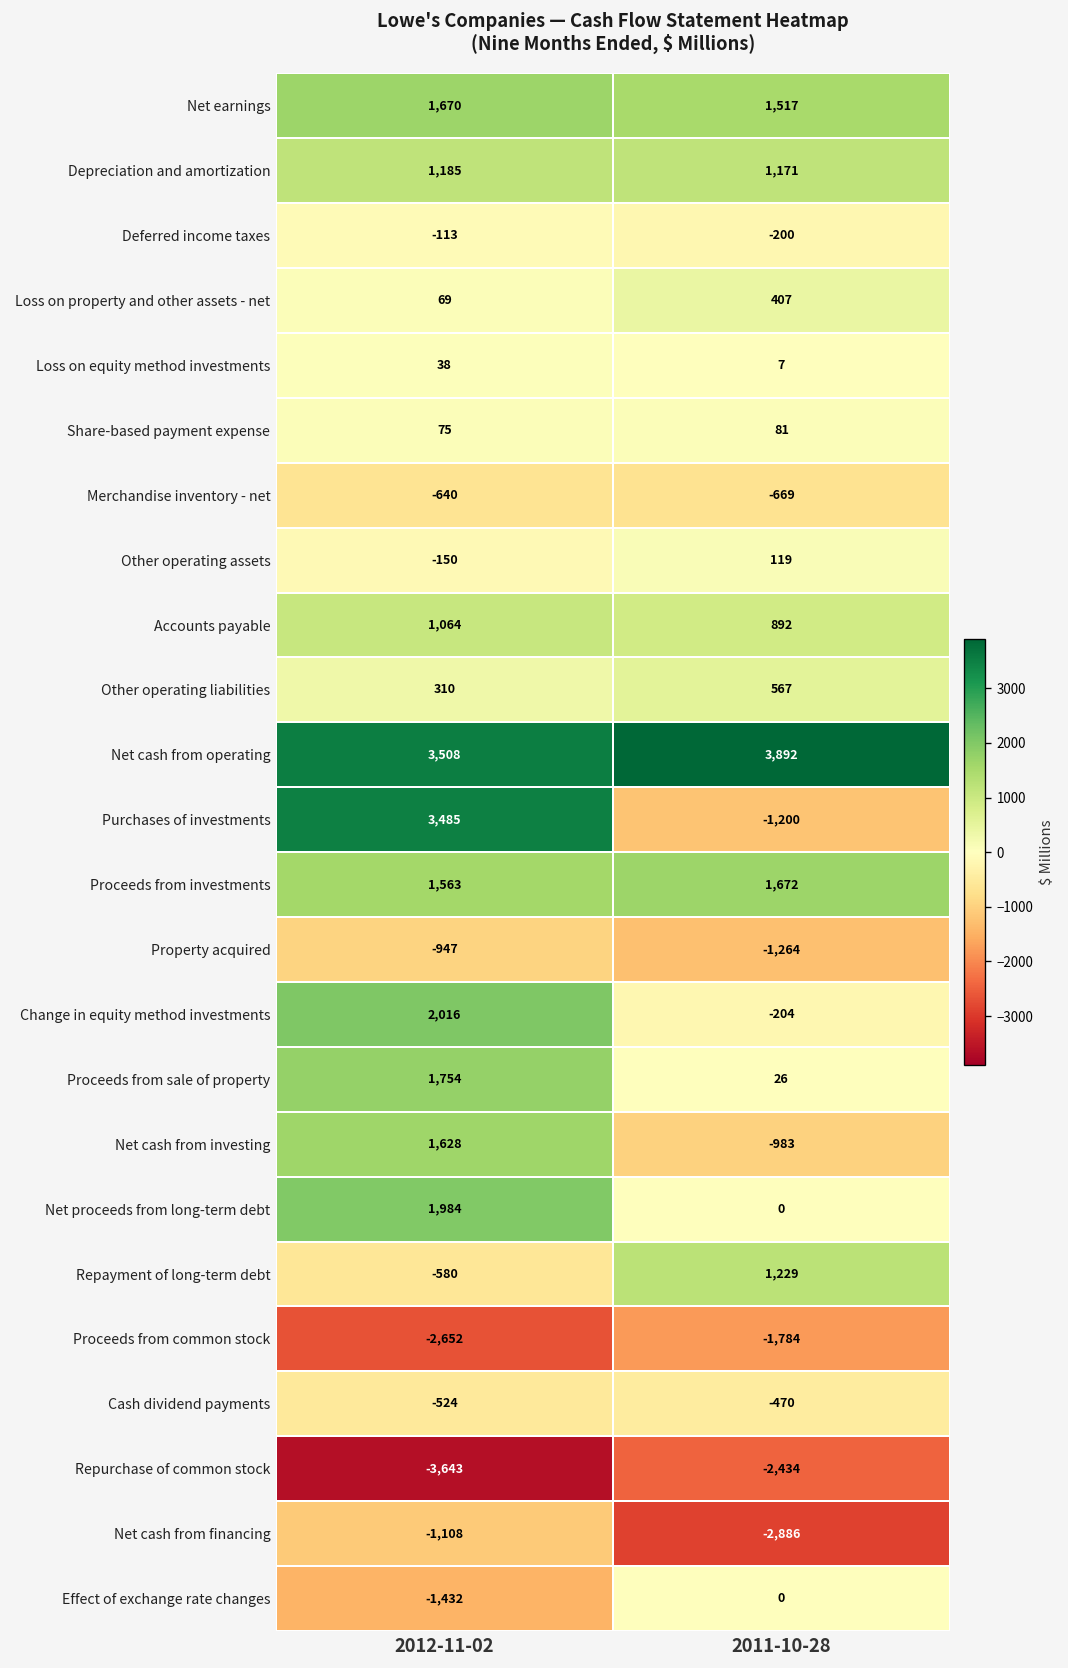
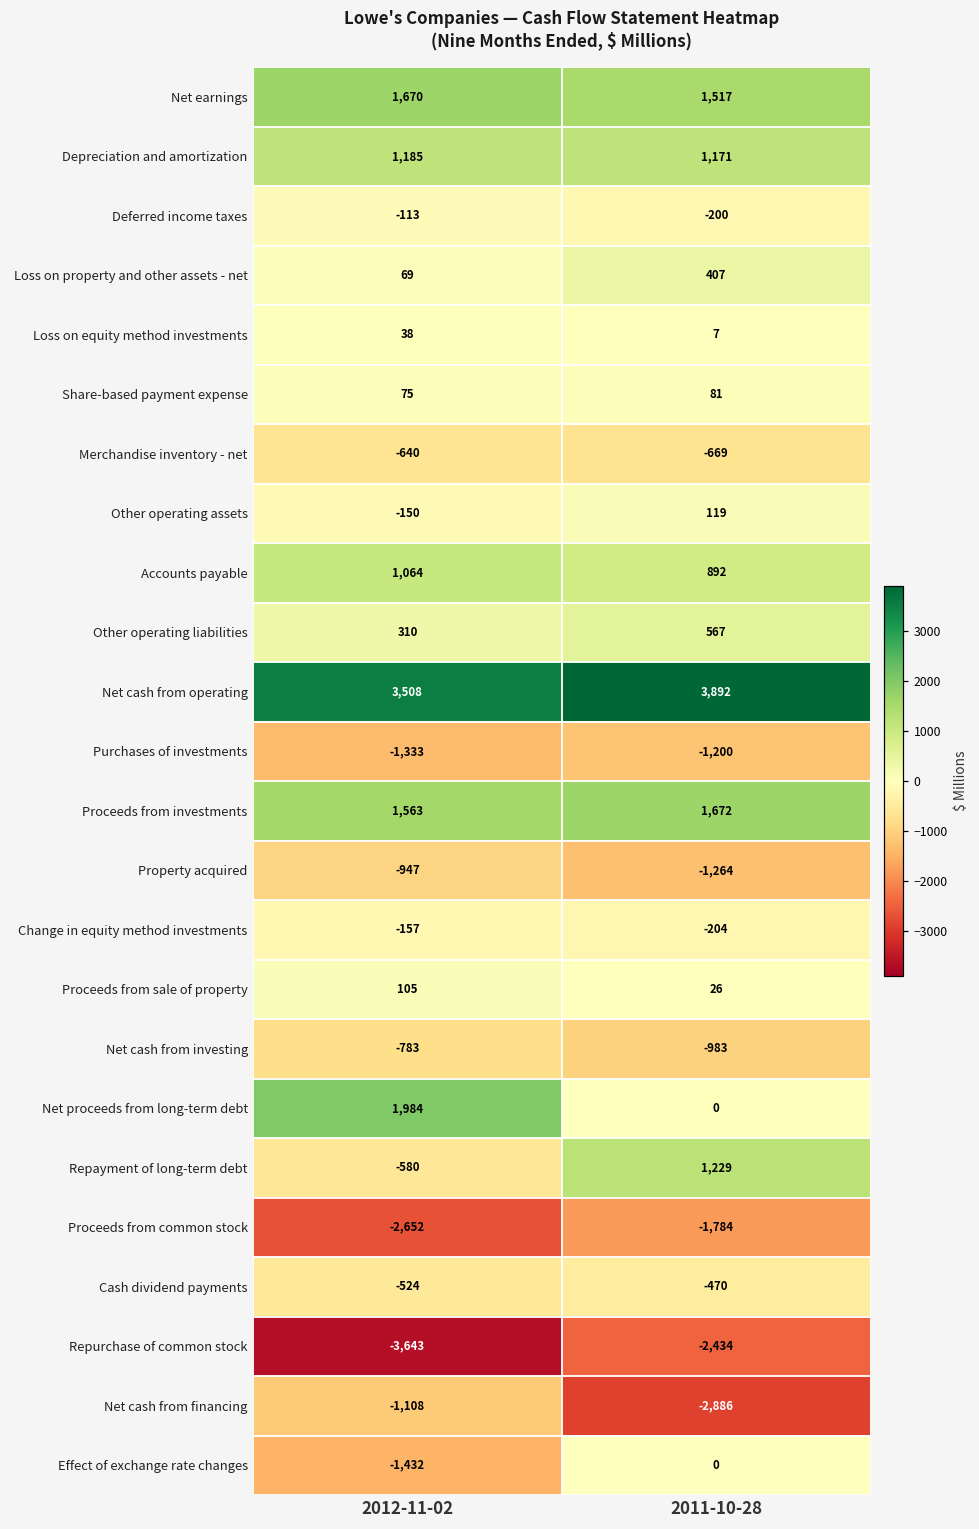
  {
    "Net earnings": {
      "2012-11-02": "1,670",
      "2011-10-28": "1,517"
    },
    "Depreciation and amortization": {
      "2012-11-02": "1,185",
      "2011-10-28": "1,171"
    },
    "Deferred income taxes": {
      "2012-11-02": "-113",
      "2011-10-28": "-200"
    },
    "Loss on property and other assets - net": {
      "2012-11-02": "69",
      "2011-10-28": "407"
    },
    "Loss on equity method investments": {
      "2012-11-02": "38",
      "2011-10-28": "7"
    },
    "Share-based payment expense": {
      "2012-11-02": "75",
      "2011-10-28": "81"
    },
    "Merchandise inventory - net": {
      "2012-11-02": "-640",
      "2011-10-28": "-669"
    },
    "Other operating assets": {
      "2012-11-02": "-150",
      "2011-10-28": "119"
    },
    "Accounts payable": {
      "2012-11-02": "1,064",
      "2011-10-28": "892"
    },
    "Other operating liabilities": {
      "2012-11-02": "310",
      "2011-10-28": "567"
    },
    "Net cash from operating": {
      "2012-11-02": "3,508",
      "2011-10-28": "3,892"
    },
    "Purchases of investments": {
-     "2012-11-02": "3,485",
+     "2012-11-02": "-1,333",
      "2011-10-28": "-1,200"
    },
    "Proceeds from investments": {
      "2012-11-02": "1,563",
      "2011-10-28": "1,672"
    },
    "Property acquired": {
      "2012-11-02": "-947",
      "2011-10-28": "-1,264"
    },
    "Change in equity method investments": {
-     "2012-11-02": "2,016",
+     "2012-11-02": "-157",
      "2011-10-28": "-204"
    },
    "Proceeds from sale of property": {
-     "2012-11-02": "1,754",
+     "2012-11-02": "105",
      "2011-10-28": "26"
    },
    "Net cash from investing": {
-     "2012-11-02": "1,628",
+     "2012-11-02": "-783",
      "2011-10-28": "-983"
    },
    "Net proceeds from long-term debt": {
      "2012-11-02": "1,984",
      "2011-10-28": "0"
    },
    "Repayment of long-term debt": {
      "2012-11-02": "-580",
      "2011-10-28": "1,229"
    },
    "Proceeds from common stock": {
      "2012-11-02": "-2,652",
      "2011-10-28": "-1,784"
    },
    "Cash dividend payments": {
      "2012-11-02": "-524",
      "2011-10-28": "-470"
    },
    "Repurchase of common stock": {
      "2012-11-02": "-3,643",
      "2011-10-28": "-2,434"
    },
    "Net cash from financing": {
      "2012-11-02": "-1,108",
      "2011-10-28": "-2,886"
    },
    "Effect of exchange rate changes": {
      "2012-11-02": "-1,432",
      "2011-10-28": "0"
    }
  }
